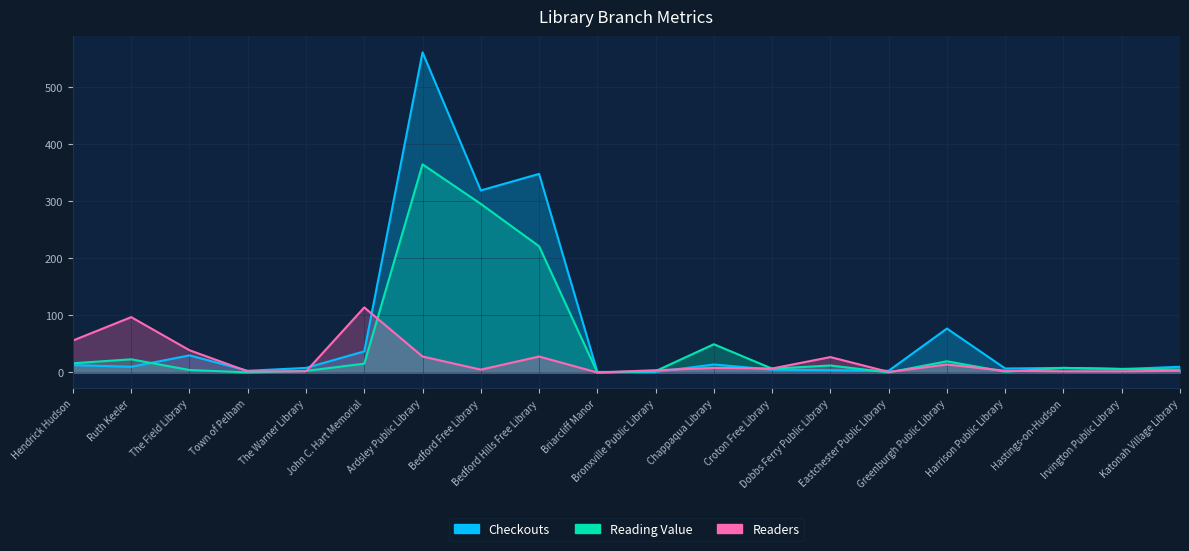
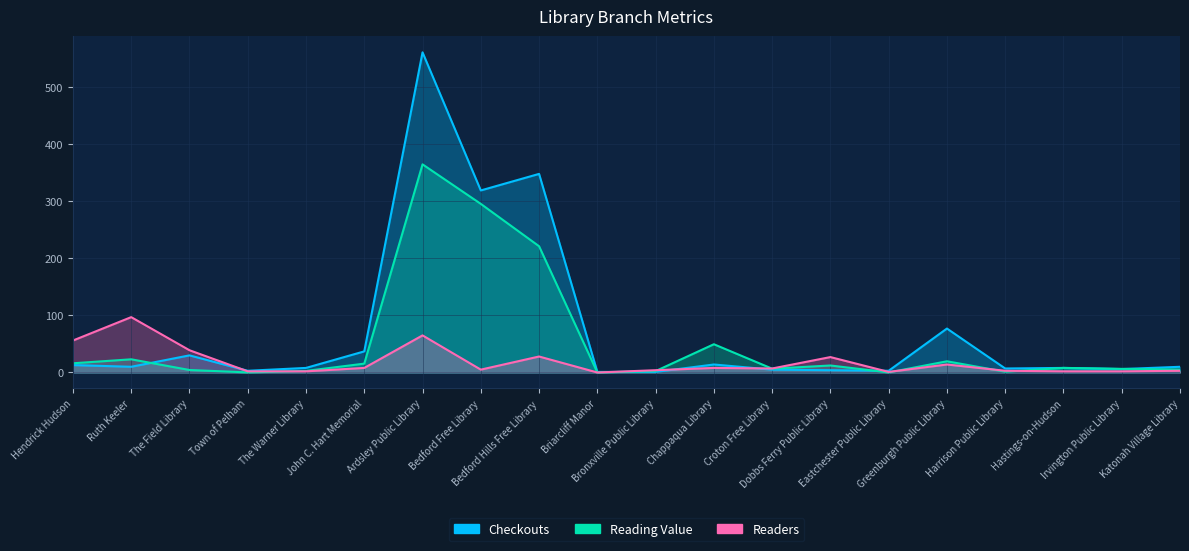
  {
    "Readers": {
      "Hendrick Hudson": 60,
      "Ruth Keeler": 100,
      "The Field Library": 40,
-     "John C. Hart Memorial": 110,
-     "Ardsley Public Library": 30,
+     "John C. Hart Memorial": 10,
+     "Ardsley Public Library": 70,
      "Bedford Free Library": 10,
      "Bedford Hills Free Library": 30,
      "Chappaqua Library": 10,
      "Dobbs Ferry Public Library": 30,
      "Greenburgh Public Library": 10,
      "Hastings-on-Hudson": 0
    }
  }
